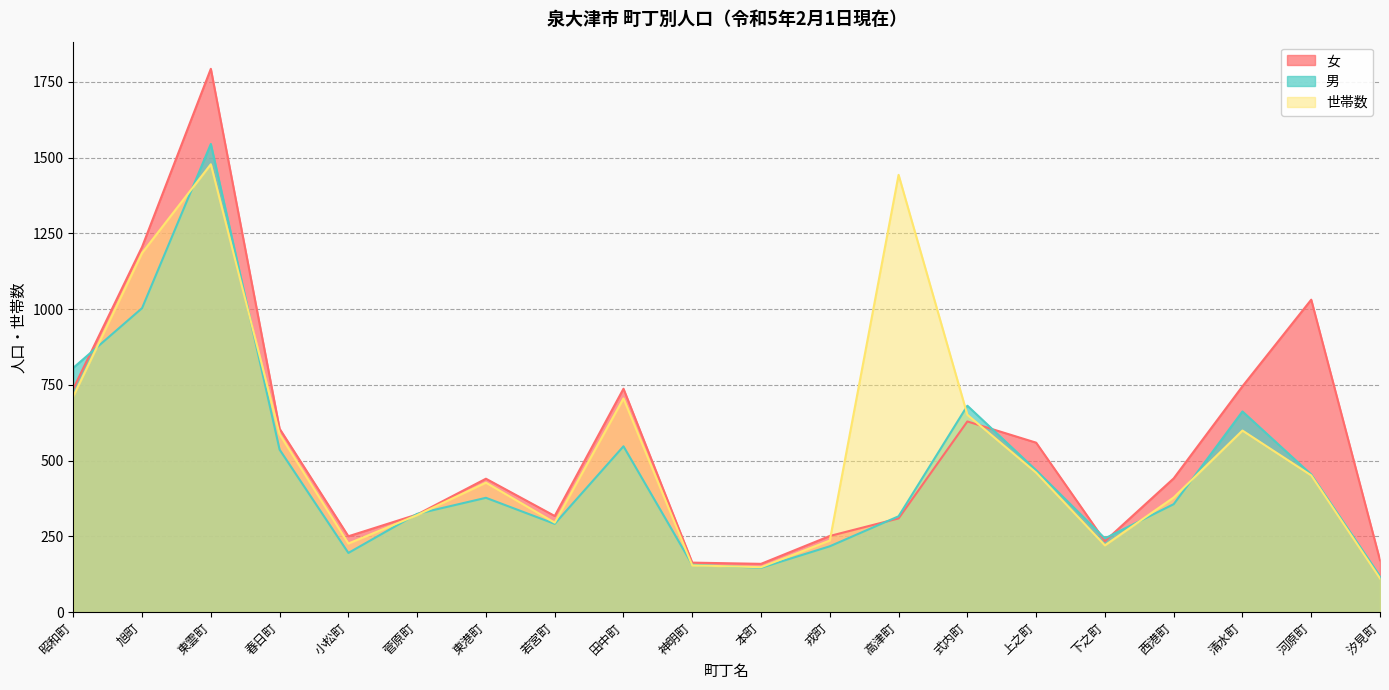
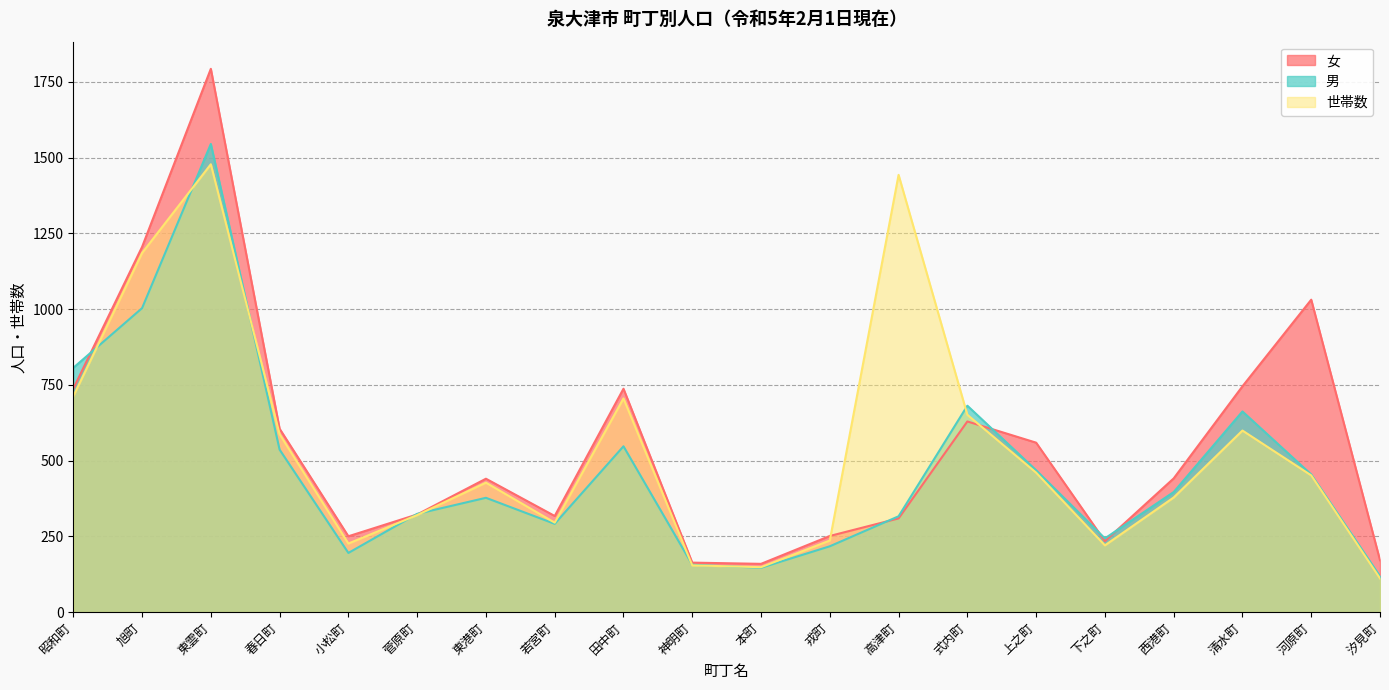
  {
    "女": {
      "昭和町": 740,
      "旭町": 1210,
      "東雲町": 1790,
      "春日町": 610,
      "小松町": 250,
      "東港町": 440,
      "若宮町": 320,
      "田中町": 740,
      "本町": 160,
      "戎町": 250,
      "式内町": 630,
      "上之町": 560,
      "下之町": 230,
      "西港町": 440,
      "清水町": 750,
      "河原町": 1030,
      "汐見町": 170
    },
    "男": {
      "昭和町": 810,
      "旭町": 1000,
      "東雲町": 1550,
      "春日町": 540,
      "小松町": 200,
      "東港町": 380,
      "田中町": 550,
      "戎町": 220,
      "式内町": 680,
      "下之町": 240,
-     "西港町": 360,
+     "西港町": 400,
      "清水町": 660
    },
    "世帯数": {
      "昭和町": 710,
      "旭町": 1190,
      "東雲町": 1480,
      "春日町": 590,
      "小松町": 230,
      "東港町": 430,
      "田中町": 710,
      "戎町": 240,
      "高津町": 1440,
      "式内町": 650,
      "下之町": 220,
      "西港町": 380,
      "清水町": 600
    }
  }
